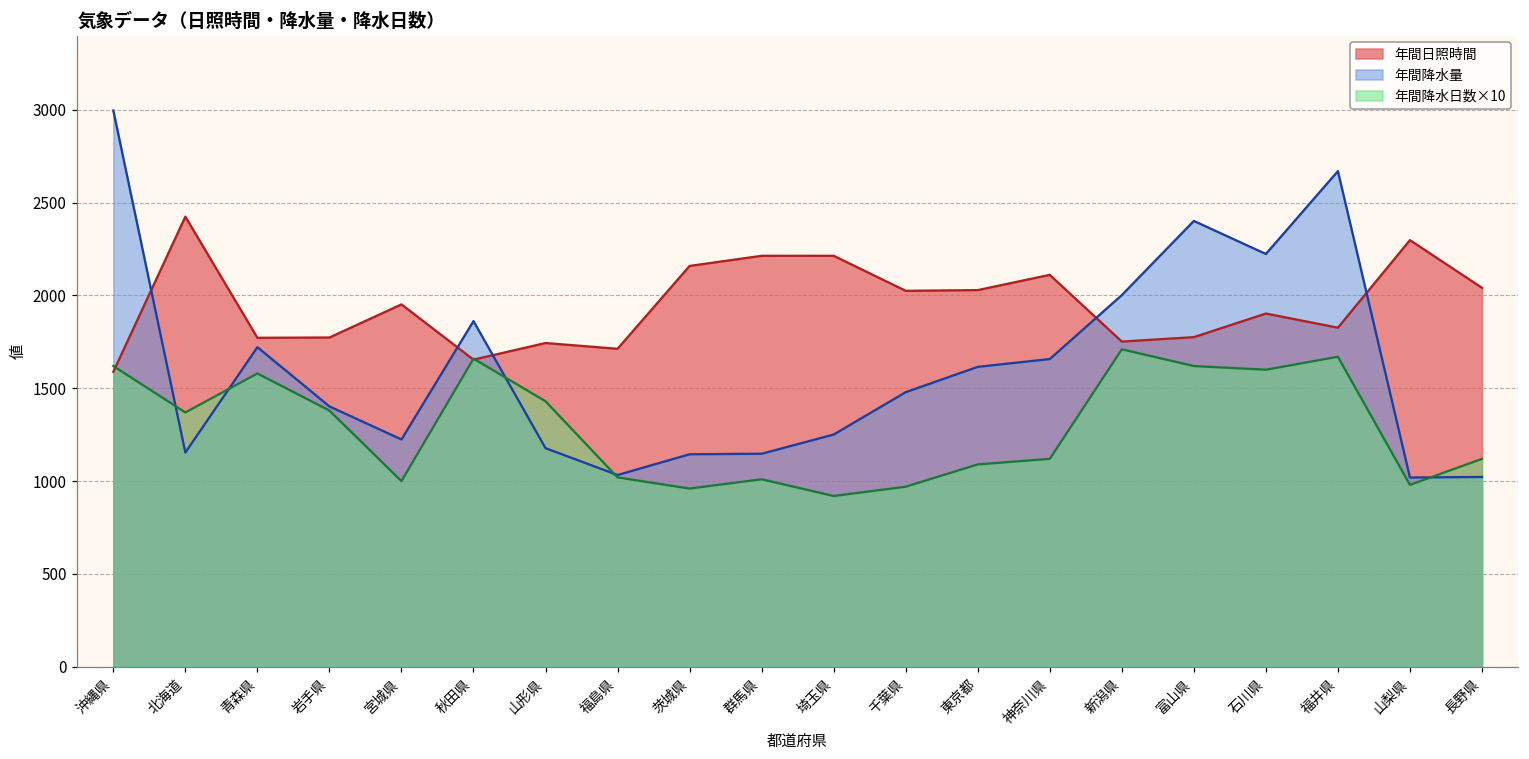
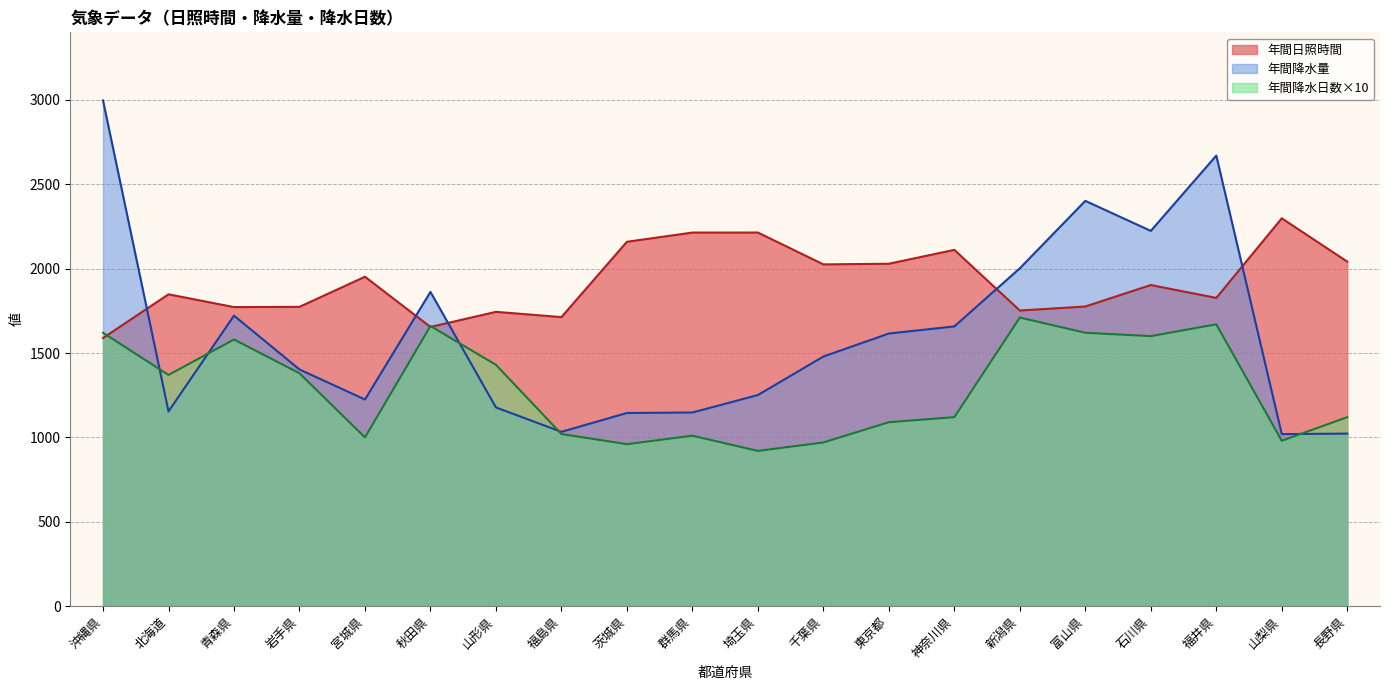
  {
    "年間日照時間": {
      "沖縄県": 1590,
-     "北海道": 2420,
+     "北海道": 1850,
      "青森県": 1770,
      "岩手県": 1770,
      "宮城県": 1950,
      "山形県": 1740,
      "福島県": 1710,
      "茨城県": 2160,
      "群馬県": 2210,
      "埼玉県": 2210,
      "千葉県": 2030,
      "東京都": 2030,
      "神奈川県": 2110,
      "新潟県": 1750,
      "富山県": 1780,
      "石川県": 1900,
      "福井県": 1830,
      "山梨県": 2300,
      "長野県": 2040
    },
    "年間降水量": {
      "沖縄県": 3000,
      "北海道": 1150,
      "青森県": 1720,
      "岩手県": 1400,
      "宮城県": 1220,
      "秋田県": 1860,
      "山形県": 1180,
      "茨城県": 1140,
      "群馬県": 1150,
      "埼玉県": 1250,
      "千葉県": 1480,
      "東京都": 1620,
      "神奈川県": 1660,
      "新潟県": 2000,
      "富山県": 2400,
      "石川県": 2220,
      "福井県": 2670,
      "山梨県": 1020,
      "長野県": 1020
    },
    "年間降水日数×10": {
      "沖縄県": 1620,
      "北海道": 1370,
      "青森県": 1580,
      "岩手県": 1380,
      "宮城県": 1000,
      "山形県": 1430,
      "茨城県": 960,
      "群馬県": 1010,
      "埼玉県": 920,
      "千葉県": 970,
      "東京都": 1090,
      "神奈川県": 1120,
      "新潟県": 1710,
      "富山県": 1620,
      "石川県": 1600,
      "福井県": 1670,
      "山梨県": 980,
      "長野県": 1120
    }
  }
